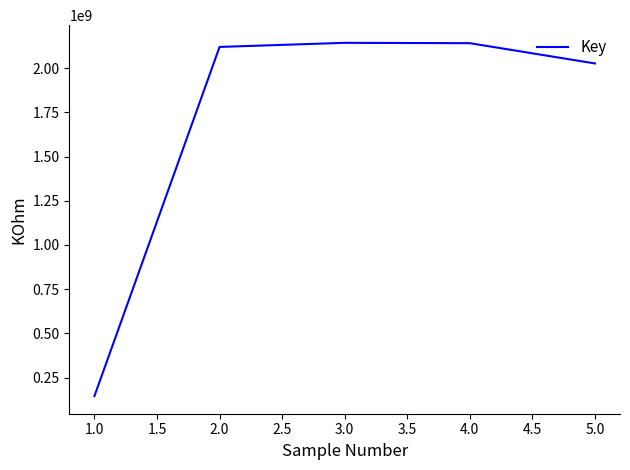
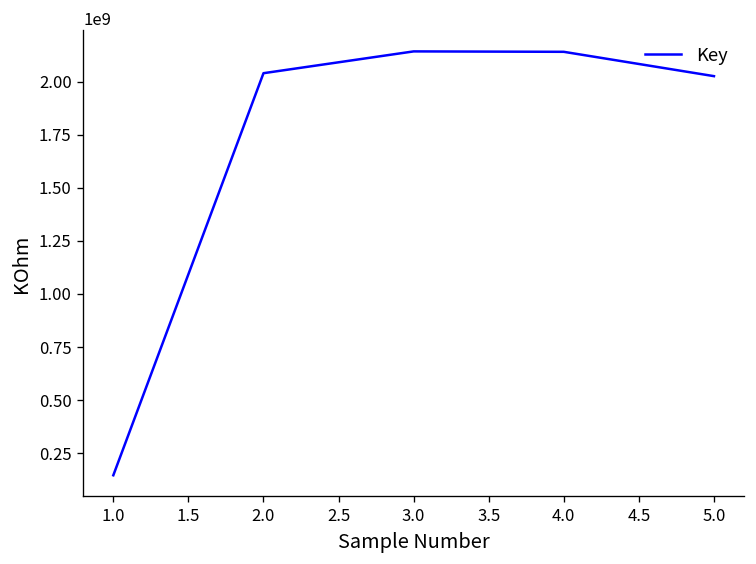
  {
    "1.0": 150000000,
-   "2.0": 2120000000,
+   "2.0": 2040000000,
    "3.0": 2140000000,
    "4.0": 2140000000,
    "5.0": 2030000000
  }
